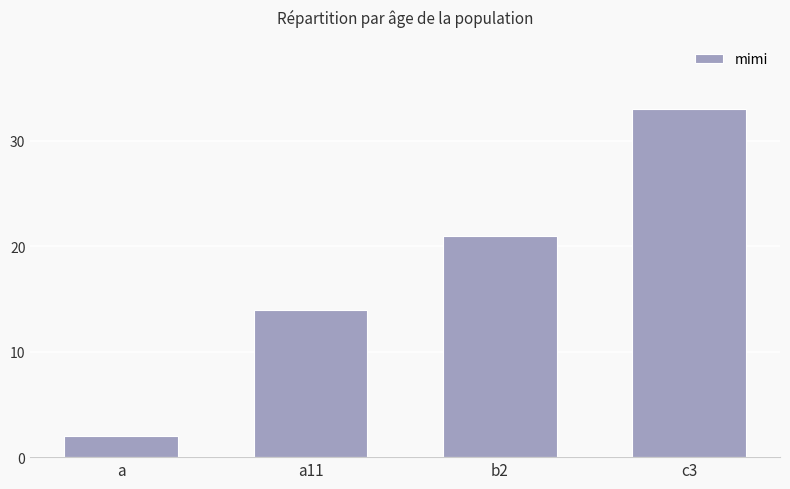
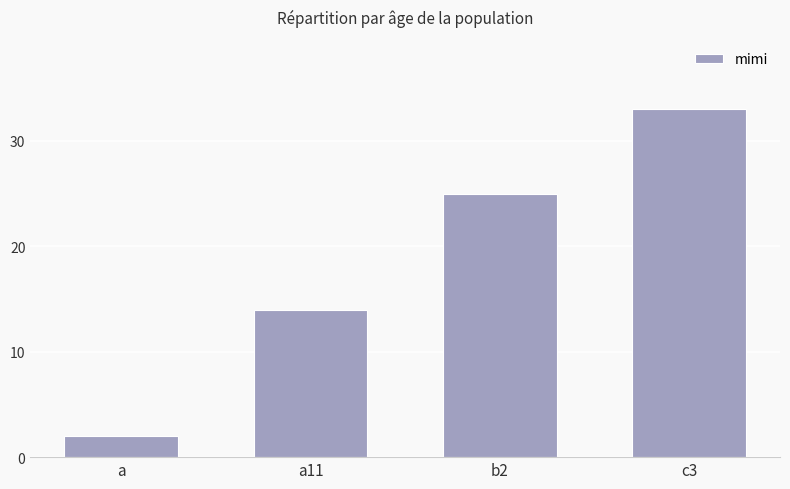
  {
    "a": 2,
    "a11": 14,
-   "b2": 21,
+   "b2": 25,
    "c3": 33
  }
